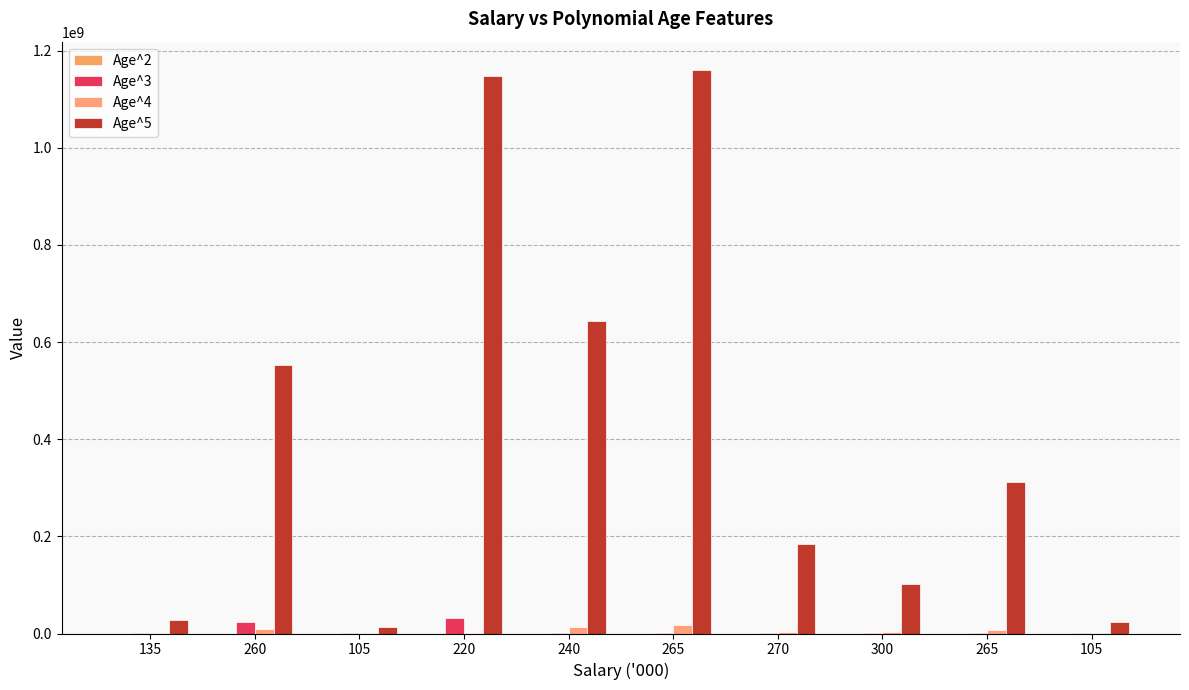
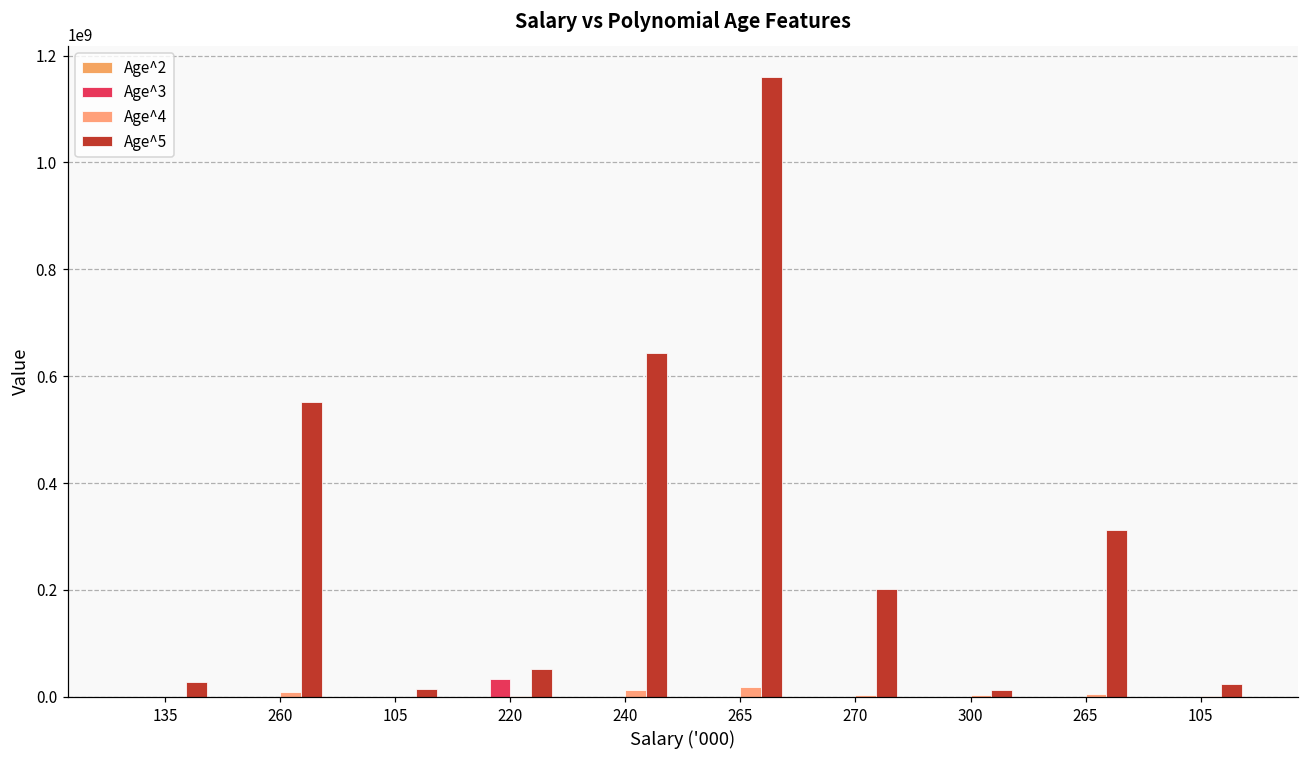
  {
    "Age^3": {
-     "260": 20000000,
+     "260": 0,
      "220": 30000000
    },
    "Age^5": {
      "135": 30000000,
      "260": 550000000,
-     "220": 1150000000,
+     "220": 50000000,
      "240": 640000000,
-     "270": 180000000,
-     "300": 100000000
+     "270": 200000000,
+     "300": 10000000
    }
  }
